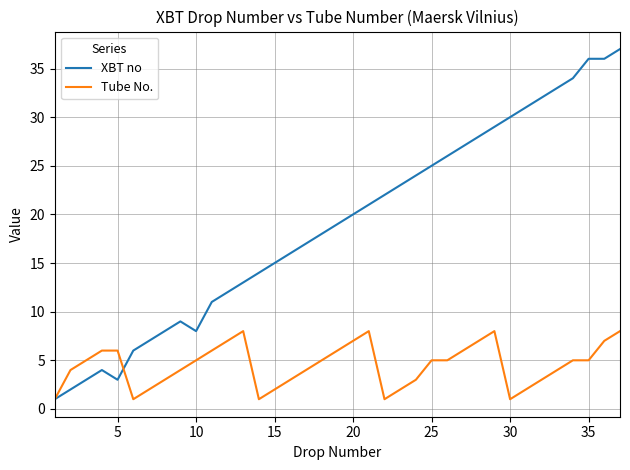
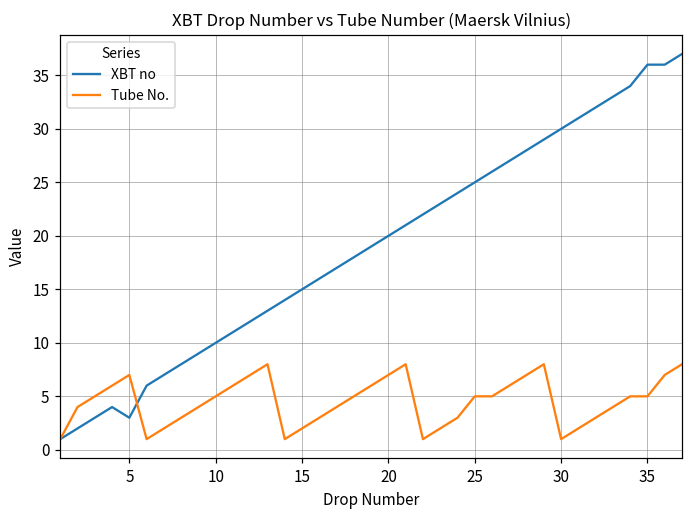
  {
    "XBT no": {
      "5": 3,
-     "10": 8,
+     "10": 10,
      "15": 15,
      "20": 20,
      "25": 25,
      "30": 30,
      "35": 36
    },
    "Tube No.": {
-     "5": 6,
+     "5": 7,
      "10": 5,
      "15": 2,
      "20": 7,
      "25": 5,
      "30": 1,
      "35": 5
    }
  }
